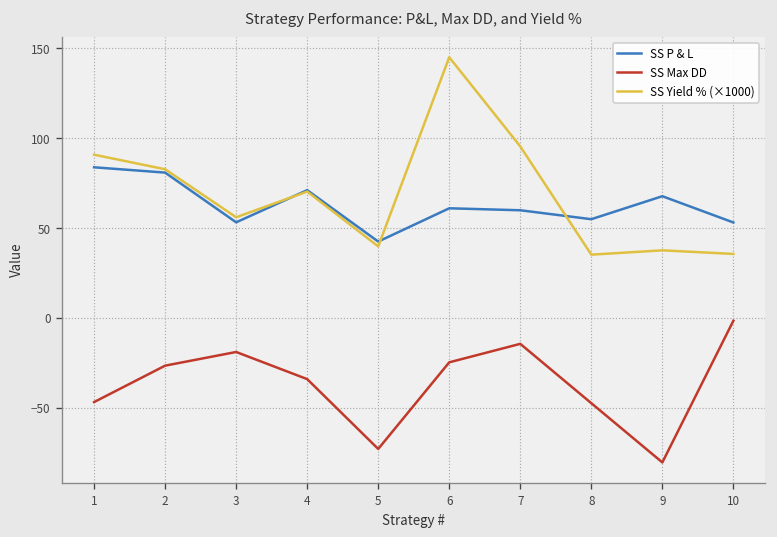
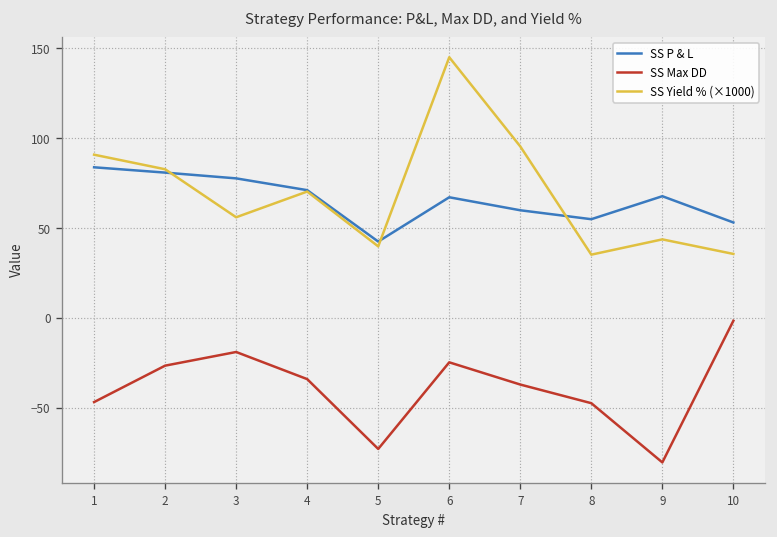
  {
    "SS P & L": {
      "1": 84,
      "2": 81,
-     "3": 53,
+     "3": 78,
      "5": 43,
-     "6": 61,
+     "6": 67,
      "7": 60,
      "8": 55,
      "9": 68,
      "10": 53
    },
    "SS Max DD": {
      "1": -47,
      "2": -26,
      "3": -19,
      "4": -34,
      "5": -73,
      "6": -25,
-     "7": -14,
+     "7": -37,
      "8": -47,
      "9": -80,
      "10": -1
    },
    "SS Yield % (×1000)": {
      "1": 91,
      "2": 83,
      "3": 56,
      "5": 40,
      "6": 145,
      "7": 96,
      "8": 35,
-     "9": 38,
+     "9": 44,
      "10": 36
    }
  }
